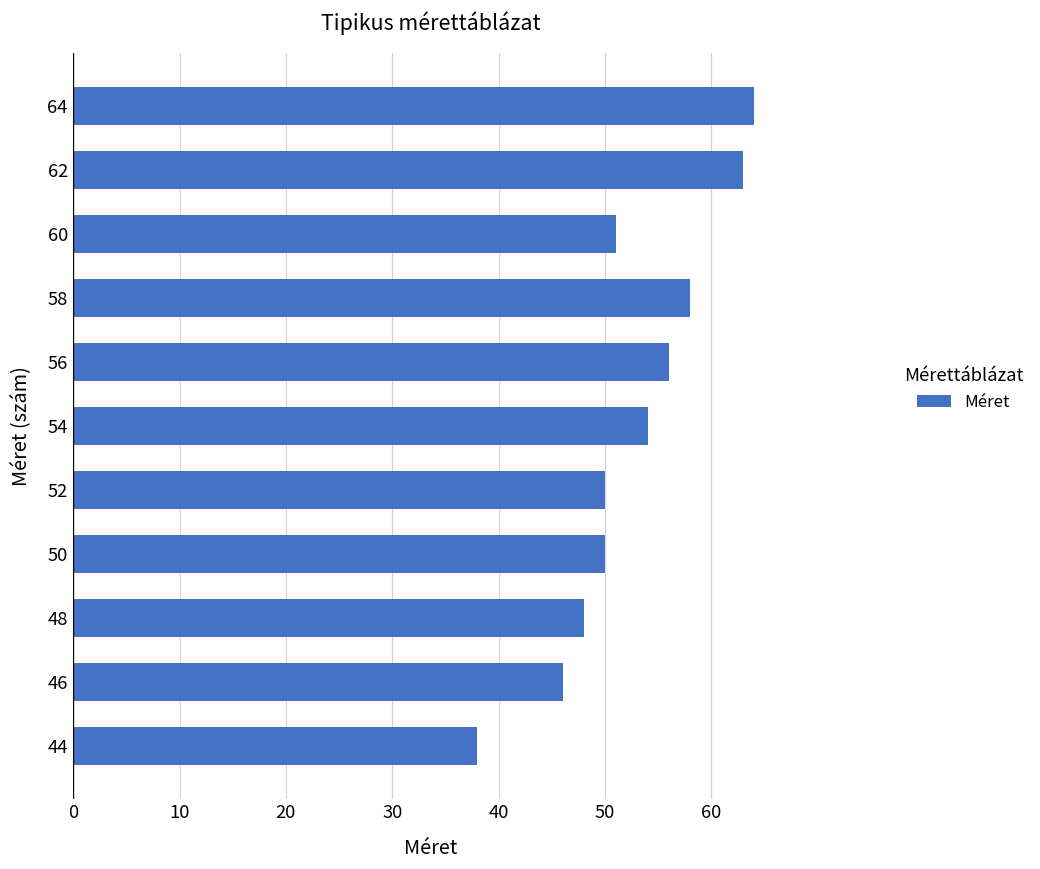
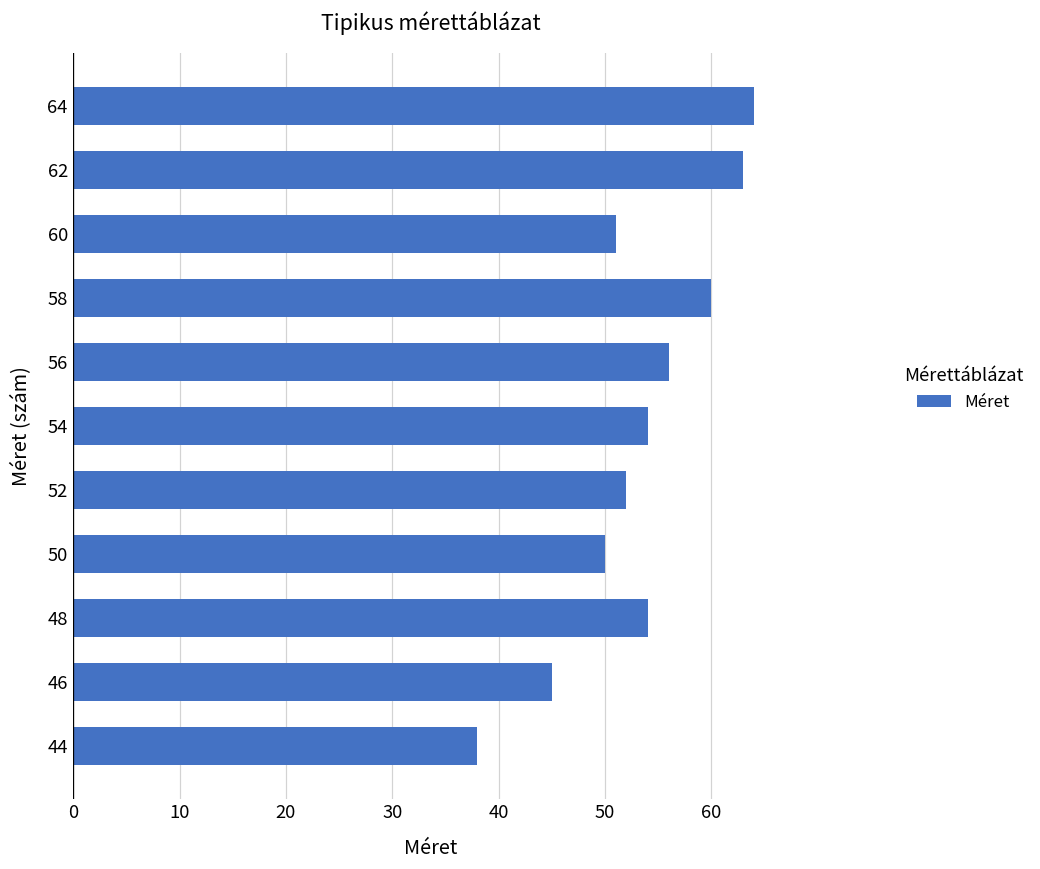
  {
    "64": 64,
    "62": 63,
    "60": 51,
-   "58": 58,
+   "58": 60,
    "56": 56,
    "54": 54,
-   "52": 50,
+   "52": 52,
    "50": 50,
-   "48": 48,
-   "46": 46,
+   "48": 54,
+   "46": 45,
    "44": 38
  }
